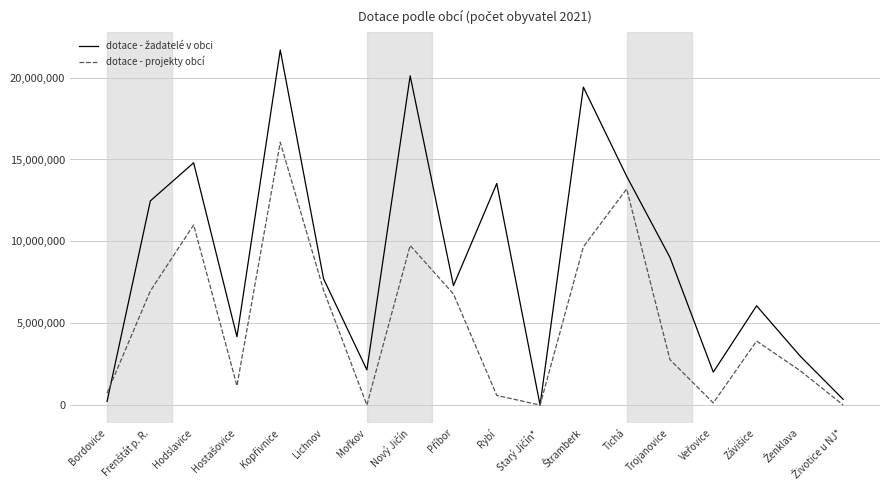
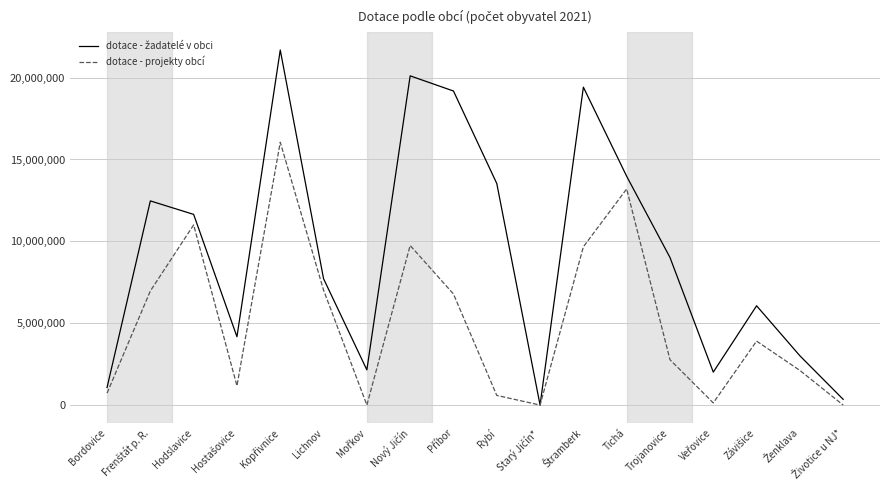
  {
    "dotace - žadatelé v obci": {
-     "Bordovice": "200,000",
+     "Bordovice": "1,100,000",
      "Frenštát p. R.": "12,500,000",
-     "Hodslavice": "14,800,000",
+     "Hodslavice": "11,600,000",
      "Hostašovice": "4,200,000",
      "Kopřivnice": "21,700,000",
      "Lichnov": "7,700,000",
      "Mořkov": "2,100,000",
      "Nový Jičín": "20,100,000",
-     "Příbor": "7,300,000",
+     "Příbor": "19,200,000",
      "Rybí": "13,500,000",
      "Štramberk": "19,400,000",
      "Tichá": "14,000,000",
      "Trojanovice": "9,000,000",
      "Veřovice": "2,000,000",
      "Závišice": "6,100,000",
      "Ženklava": "3,000,000",
      "Životice u NJ*": "300,000"
    },
    "dotace - projekty obcí": {
      "Bordovice": "700,000",
      "Frenštát p. R.": "7,000,000",
      "Hodslavice": "11,000,000",
      "Hostašovice": "1,200,000",
      "Kopřivnice": "16,100,000",
      "Lichnov": "7,000,000",
      "Mořkov": "0",
      "Nový Jičín": "9,700,000",
      "Příbor": "6,800,000",
      "Rybí": "600,000",
      "Štramberk": "9,700,000",
      "Tichá": "13,200,000",
      "Trojanovice": "2,800,000",
      "Veřovice": "100,000",
      "Závišice": "3,900,000",
      "Ženklava": "2,100,000",
      "Životice u NJ*": "0"
    }
  }
